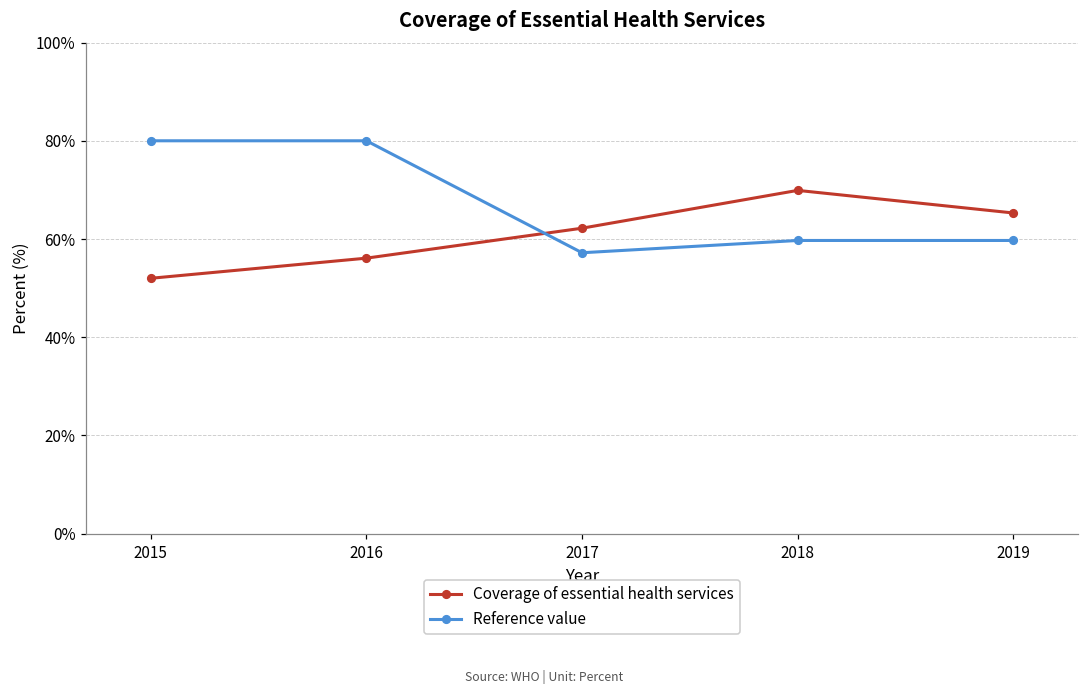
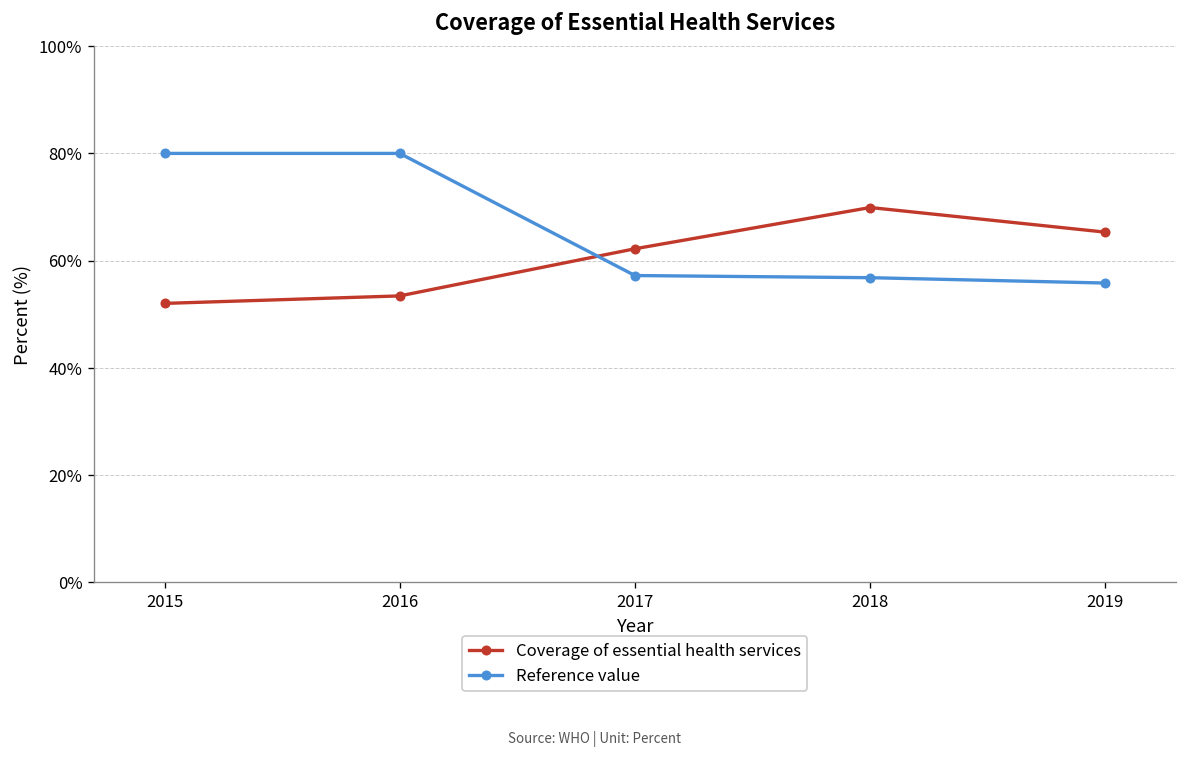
  {
    "Coverage of essential health services": {
      "2015": "52%",
-     "2016": "56%",
+     "2016": "53%",
      "2017": "62%",
      "2018": "70%",
      "2019": "65%"
    },
    "Reference value": {
      "2015": "80%",
      "2016": "80%",
      "2017": "57%",
-     "2018": "60%",
-     "2019": "60%"
+     "2018": "57%",
+     "2019": "56%"
    }
  }
